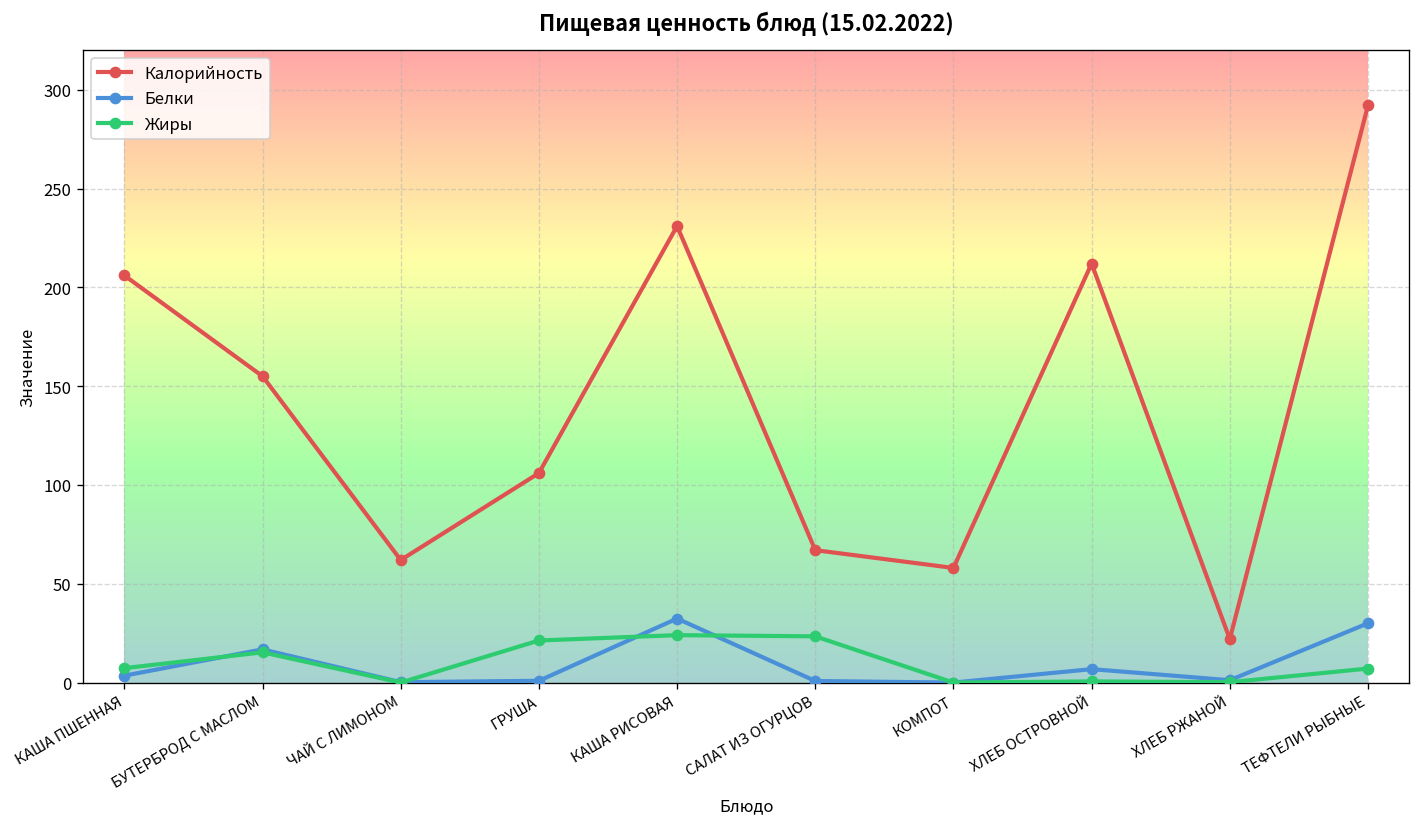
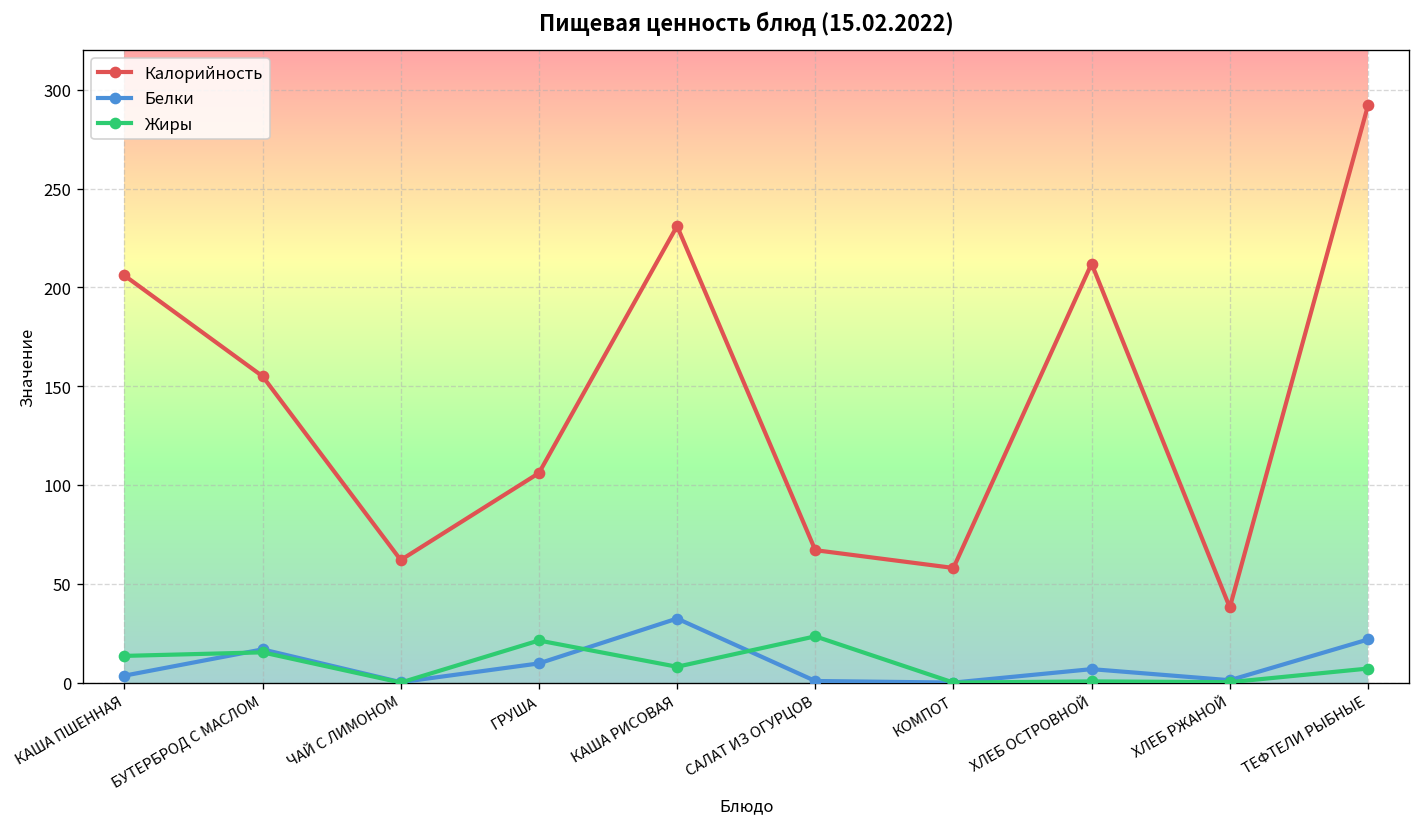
  {
    "Калорийность": {
      "КАША ПШЕННАЯ": 206,
      "БУТЕРБРОД С МАСЛОМ": 155,
      "ЧАЙ С ЛИМОНОМ": 62,
      "ГРУША": 106,
      "КАША РИСОВАЯ": 231,
      "САЛАТ ИЗ ОГУРЦОВ": 67,
      "КОМПОТ": 58,
      "ХЛЕБ ОСТРОВНОЙ": 212,
-     "ХЛЕБ РЖАНОЙ": 22,
+     "ХЛЕБ РЖАНОЙ": 38,
      "ТЕФТЕЛИ РЫБНЫЕ": 292
    },
    "Белки": {
      "КАША ПШЕННАЯ": 4,
-     "ГРУША": 1,
+     "ГРУША": 10,
      "КАША РИСОВАЯ": 32,
      "САЛАТ ИЗ ОГУРЦОВ": 1,
      "ХЛЕБ ОСТРОВНОЙ": 7,
-     "ТЕФТЕЛИ РЫБНЫЕ": 30
+     "ТЕФТЕЛИ РЫБНЫЕ": 22
    },
    "Жиры": {
-     "КАША ПШЕННАЯ": 7,
+     "КАША ПШЕННАЯ": 14,
      "ГРУША": 21,
-     "КАША РИСОВАЯ": 24,
+     "КАША РИСОВАЯ": 8,
      "САЛАТ ИЗ ОГУРЦОВ": 23,
      "ХЛЕБ ОСТРОВНОЙ": 1,
      "ТЕФТЕЛИ РЫБНЫЕ": 7
    }
  }
